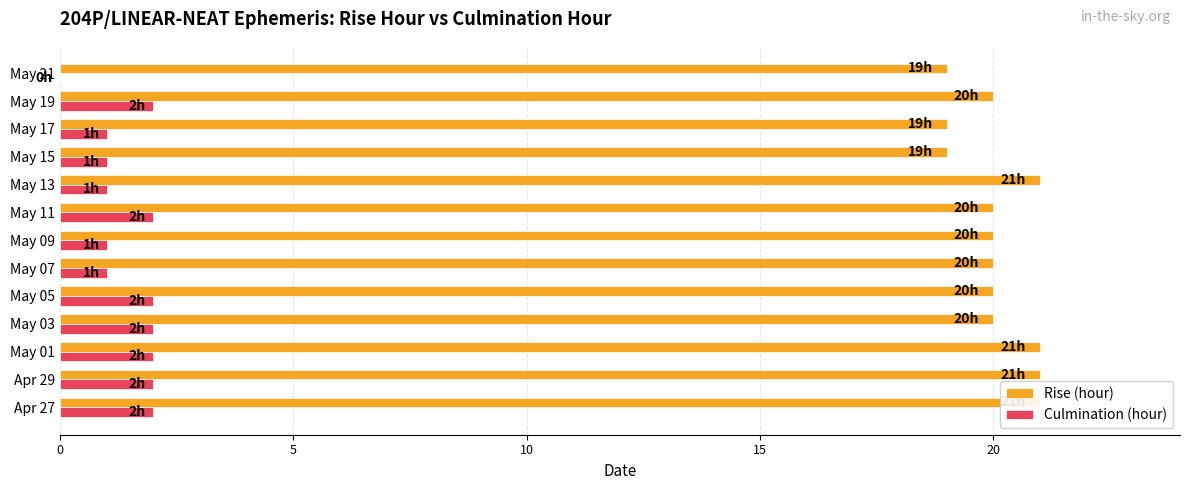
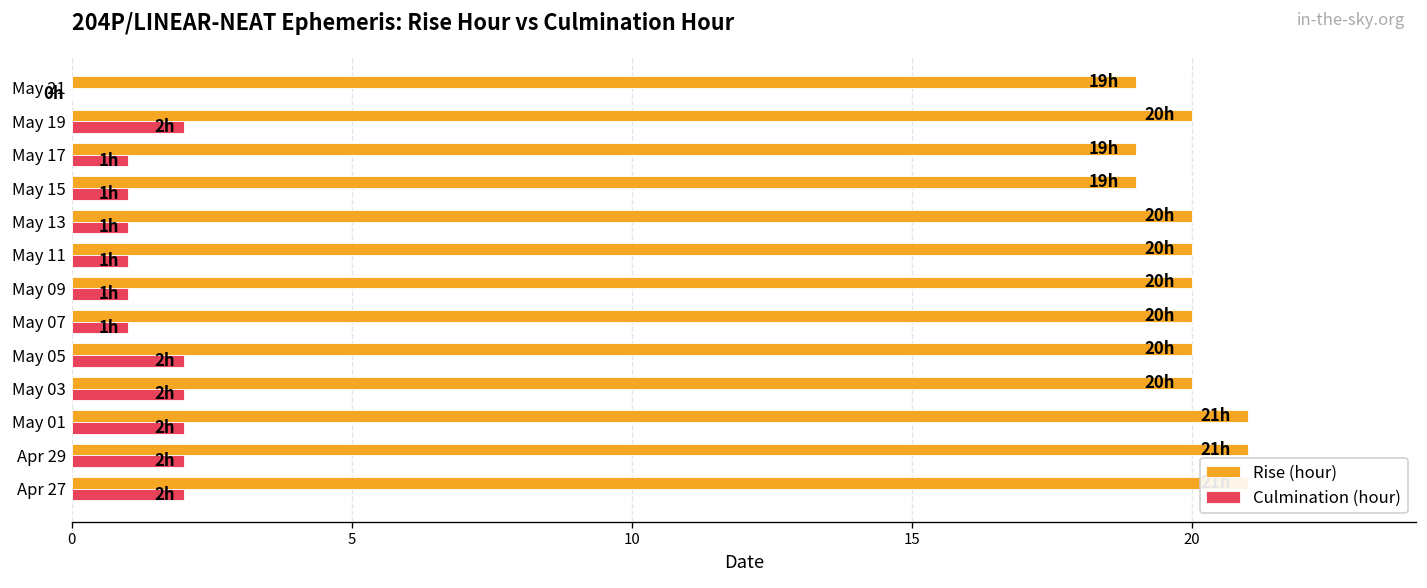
  {
    "Rise (hour)": {
      "May 21": "19h",
      "May 19": "20h",
      "May 17": "19h",
      "May 15": "19h",
-     "May 13": "21h",
+     "May 13": "20h",
      "May 11": "20h",
      "May 09": "20h",
      "May 07": "20h",
      "May 05": "20h",
      "May 03": "20h",
      "May 01": "21h"
    },
    "Culmination (hour)": {
      "May 21": "0h",
      "May 19": "2h",
      "May 17": "1h",
      "May 15": "1h",
      "May 13": "1h",
-     "May 11": "2h",
+     "May 11": "1h",
      "May 09": "1h",
      "May 07": "1h",
      "May 05": "2h",
      "May 03": "2h",
      "May 01": "2h",
      "Apr 29": "2h",
      "Apr 27": "2h"
    }
  }
